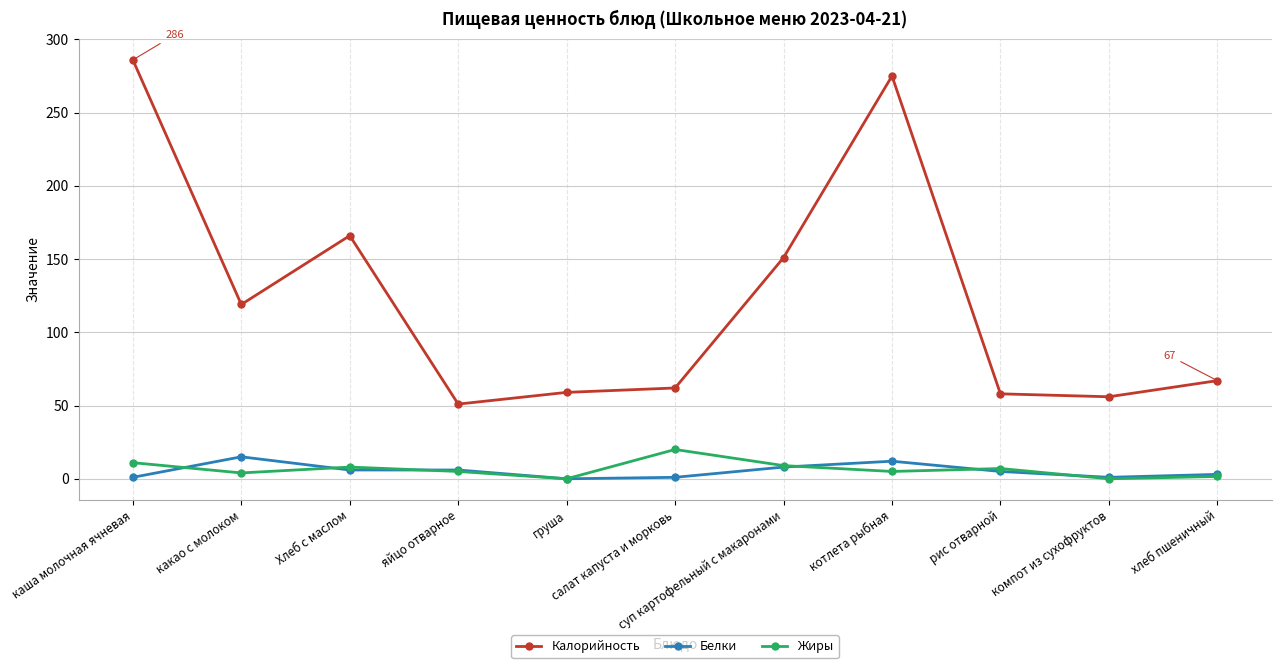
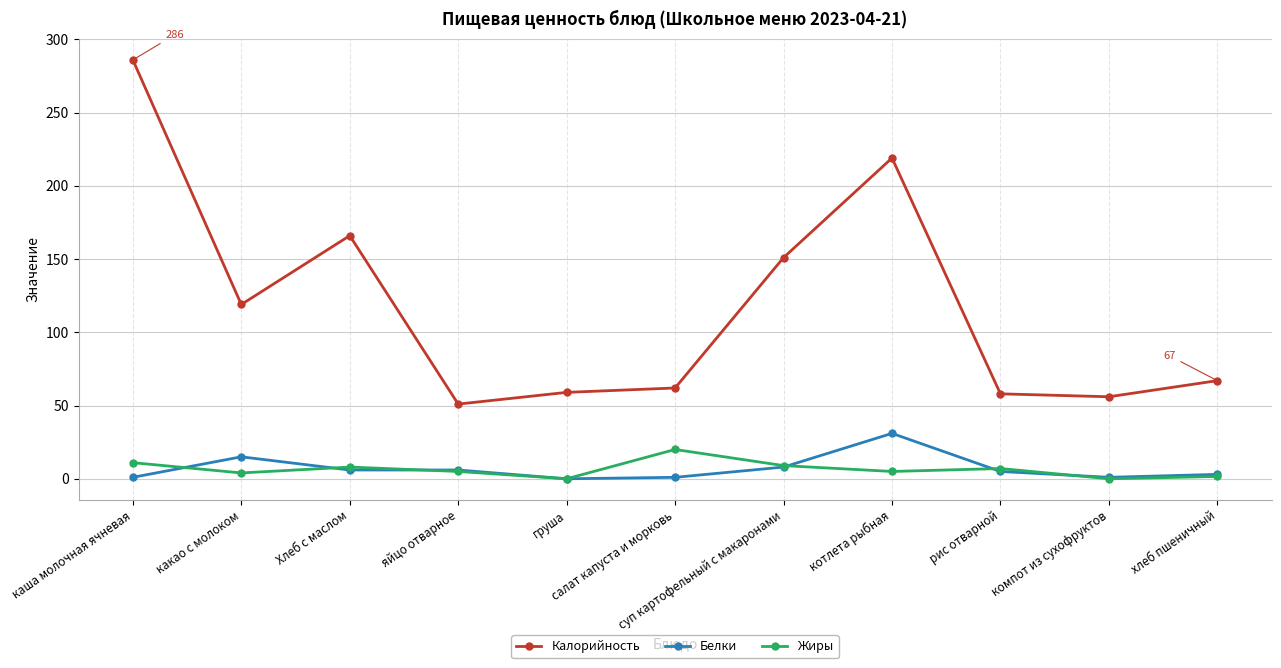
  {
    "Калорийность": {
      "какао с молоком": 119,
      "Хлеб с маслом": 166,
      "яйцо отварное": 51,
      "груша": 59,
      "салат капуста и морковь": 62,
      "суп картофельный с макаронами": 151,
-     "котлета рыбная": 275,
+     "котлета рыбная": 219,
      "рис отварной": 58,
      "компот из сухофруктов": 56
    },
    "Белки": {
      "каша молочная ячневая": 1,
      "какао с молоком": 15,
      "Хлеб с маслом": 6,
      "салат капуста и морковь": 1,
-     "котлета рыбная": 12,
+     "котлета рыбная": 31,
      "рис отварной": 5
    },
    "Жиры": {
      "каша молочная ячневая": 11,
      "какао с молоком": 4,
      "Хлеб с маслом": 8,
      "салат капуста и морковь": 20,
      "котлета рыбная": 5,
      "рис отварной": 7
    }
  }
